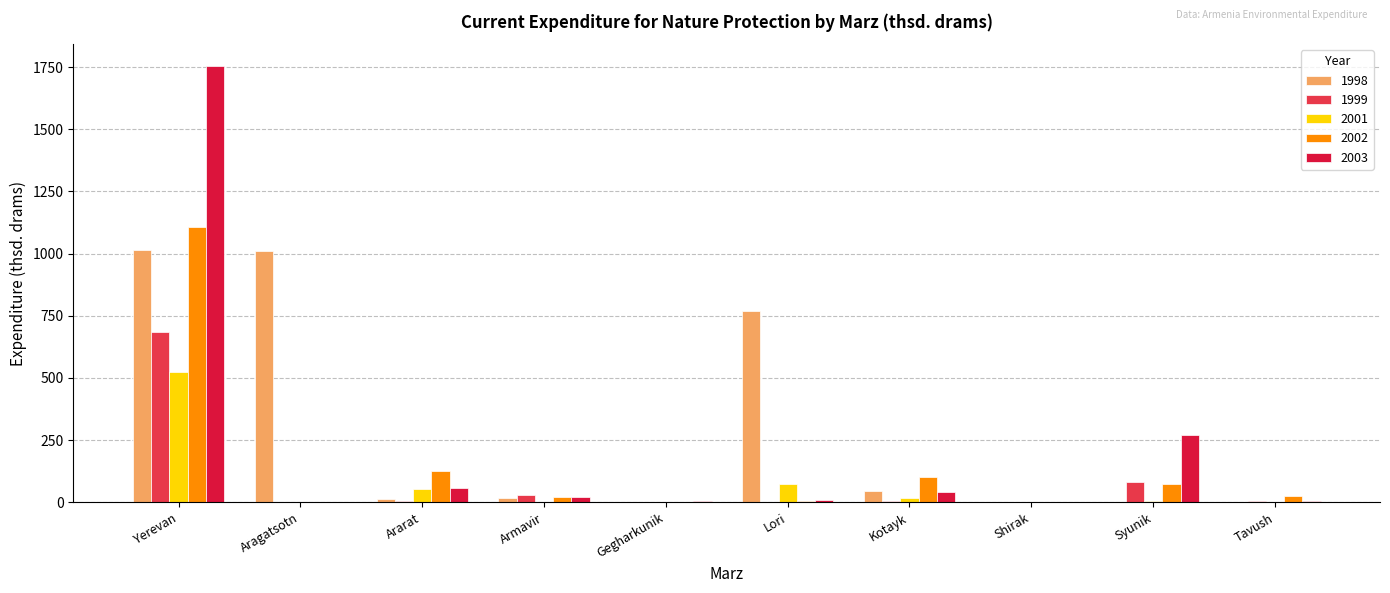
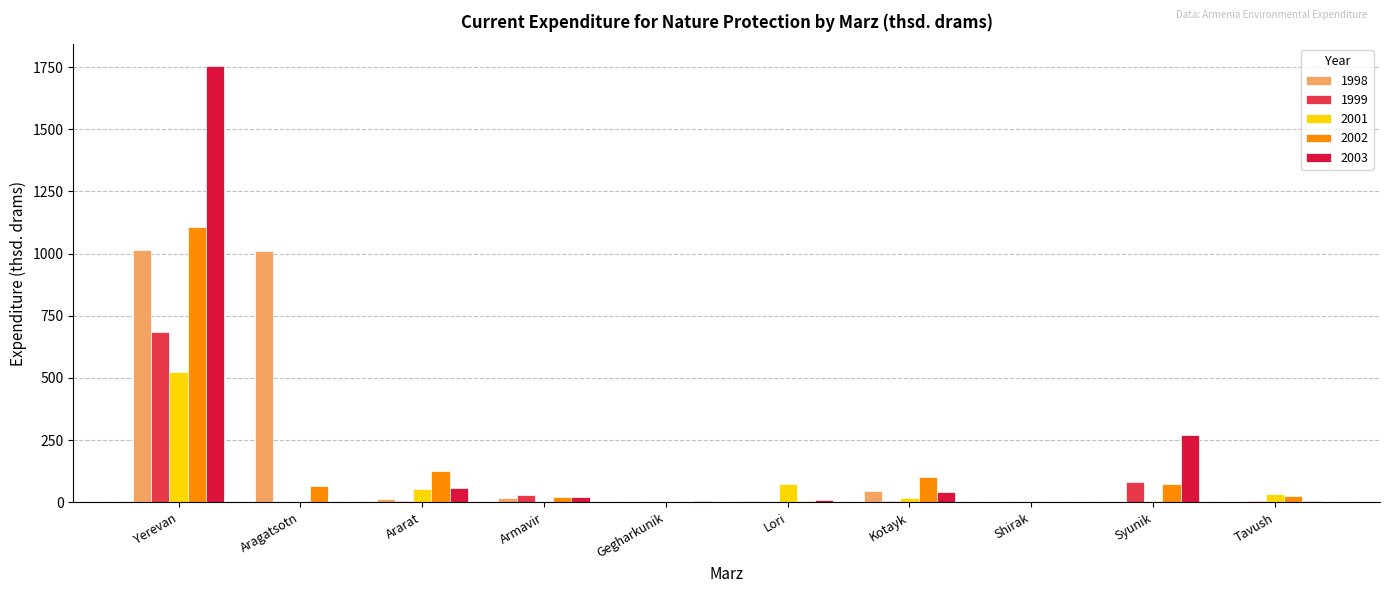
  {
    "1998": {
      "Yerevan": 1010,
      "Aragatsotn": 1010,
      "Ararat": 10,
      "Armavir": 20,
      "Gegharkunik": 0,
-     "Lori": 770,
+     "Lori": 10,
      "Kotayk": 40
    },
    "2001": {
      "Yerevan": 530,
      "Aragatsotn": 0,
      "Ararat": 50,
      "Lori": 80,
      "Kotayk": 20,
-     "Tavush": 0
+     "Tavush": 30
    },
    "2002": {
      "Yerevan": 1110,
-     "Aragatsotn": 0,
+     "Aragatsotn": 60,
      "Ararat": 130,
      "Armavir": 20,
      "Kotayk": 100,
      "Syunik": 70,
      "Tavush": 20
    }
  }
